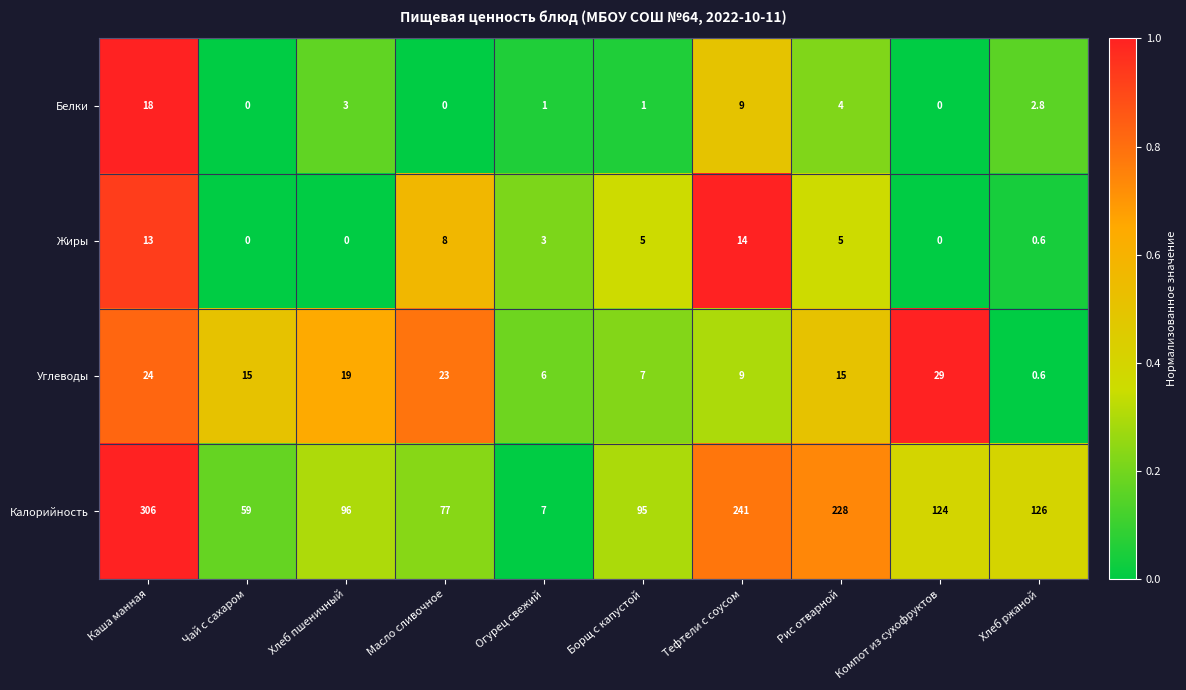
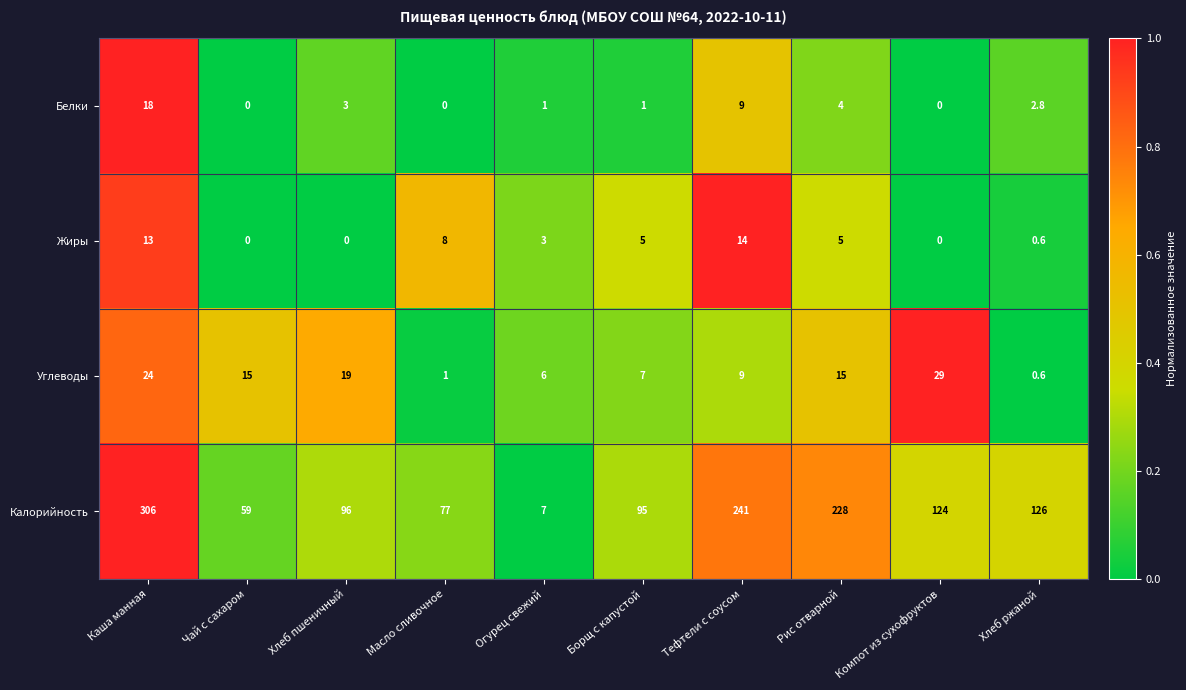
  {
    "Белки": {
      "Каша манная": 18,
      "Чай с сахаром": 0,
      "Хлеб пшеничный": 3,
      "Масло сливочное": 0,
      "Огурец свежий": 1,
      "Борщ с капустой": 1,
      "Тефтели с соусом": 9,
      "Рис отварной": 4,
      "Компот из сухофруктов": 0,
      "Хлеб ржаной": 2.8
    },
    "Жиры": {
      "Каша манная": 13,
      "Чай с сахаром": 0,
      "Хлеб пшеничный": 0,
      "Масло сливочное": 8,
      "Огурец свежий": 3,
      "Борщ с капустой": 5,
      "Тефтели с соусом": 14,
      "Рис отварной": 5,
      "Компот из сухофруктов": 0,
      "Хлеб ржаной": 0.6
    },
    "Углеводы": {
      "Каша манная": 24,
      "Чай с сахаром": 15,
      "Хлеб пшеничный": 19,
-     "Масло сливочное": 23,
+     "Масло сливочное": 1,
      "Огурец свежий": 6,
      "Борщ с капустой": 7,
      "Тефтели с соусом": 9,
      "Рис отварной": 15,
      "Компот из сухофруктов": 29,
      "Хлеб ржаной": 0.6
    },
    "Калорийность": {
      "Каша манная": 306,
      "Чай с сахаром": 59,
      "Хлеб пшеничный": 96,
      "Масло сливочное": 77,
      "Огурец свежий": 7,
      "Борщ с капустой": 95,
      "Тефтели с соусом": 241,
      "Рис отварной": 228,
      "Компот из сухофруктов": 124,
      "Хлеб ржаной": 126
    }
  }
